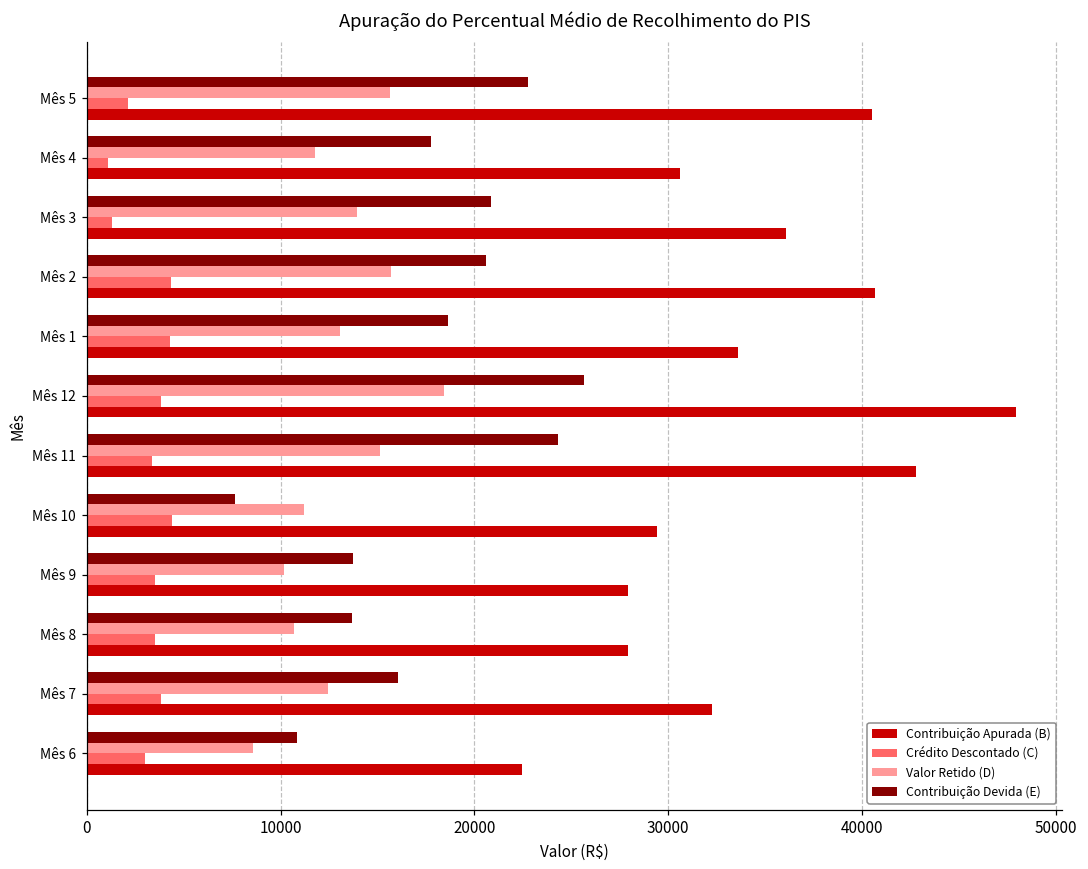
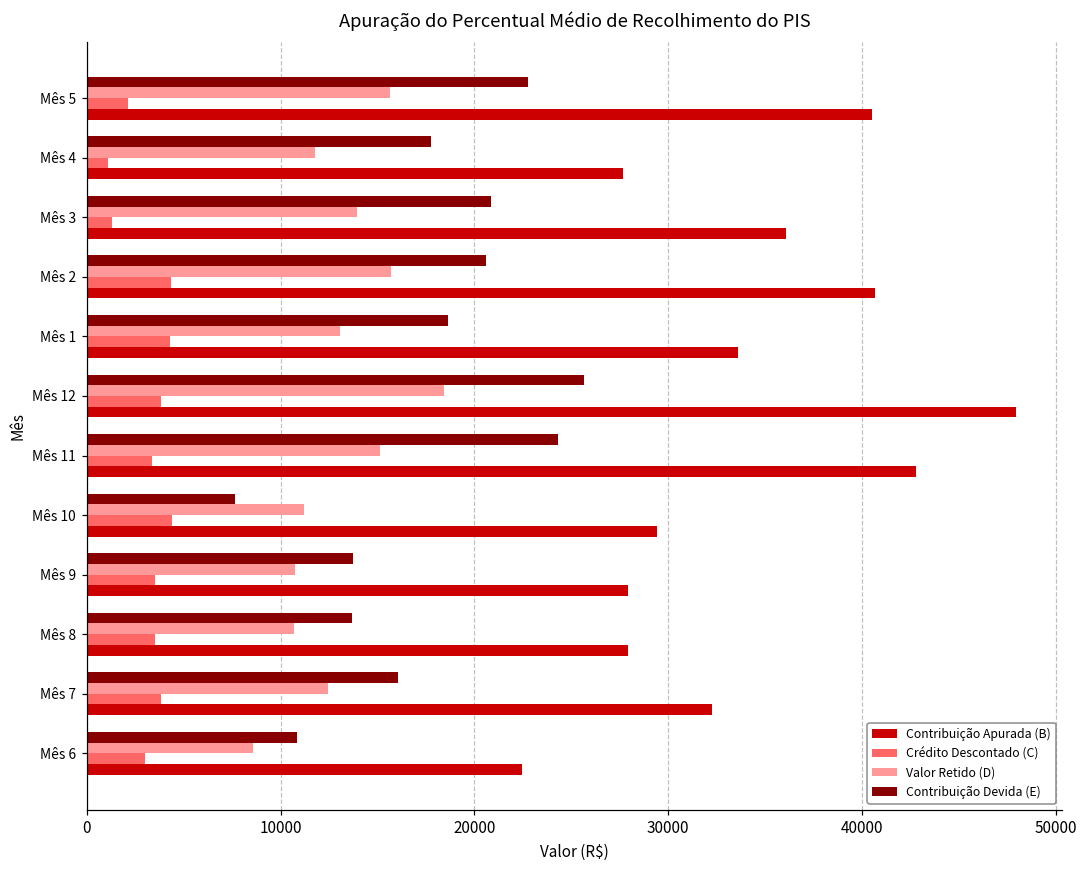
  {
    "Contribuição Apurada (B)": {
      "Mês 5": 40500,
-     "Mês 4": 30600,
+     "Mês 4": 27700,
      "Mês 3": 36100,
      "Mês 2": 40700,
      "Mês 1": 33600,
      "Mês 12": 47900,
      "Mês 11": 42800,
      "Mês 10": 29400,
      "Mês 9": 27900,
      "Mês 8": 27900,
      "Mês 7": 32300,
      "Mês 6": 22500
    },
    "Crédito Descontado (C)": {
      "Mês 5": 2100,
      "Mês 4": 1100,
      "Mês 3": 1300,
      "Mês 2": 4400,
      "Mês 1": 4300,
      "Mês 12": 3800,
      "Mês 11": 3300,
      "Mês 10": 4400,
      "Mês 9": 3500,
      "Mês 8": 3500,
      "Mês 7": 3800,
      "Mês 6": 3000
    },
    "Valor Retido (D)": {
      "Mês 5": 15700,
      "Mês 4": 11800,
      "Mês 3": 13900,
      "Mês 2": 15700,
      "Mês 1": 13100,
      "Mês 12": 18400,
      "Mês 11": 15100,
      "Mês 10": 11200,
-     "Mês 9": 10200,
+     "Mês 9": 10700,
      "Mês 8": 10700,
      "Mês 7": 12400,
      "Mês 6": 8600
    },
    "Contribuição Devida (E)": {
      "Mês 5": 22700,
      "Mês 4": 17700,
      "Mês 3": 20900,
      "Mês 2": 20600,
      "Mês 1": 18600,
      "Mês 12": 25700,
      "Mês 11": 24300,
      "Mês 10": 7700,
      "Mês 9": 13700,
      "Mês 8": 13700,
      "Mês 7": 16000,
      "Mês 6": 10900
    }
  }
